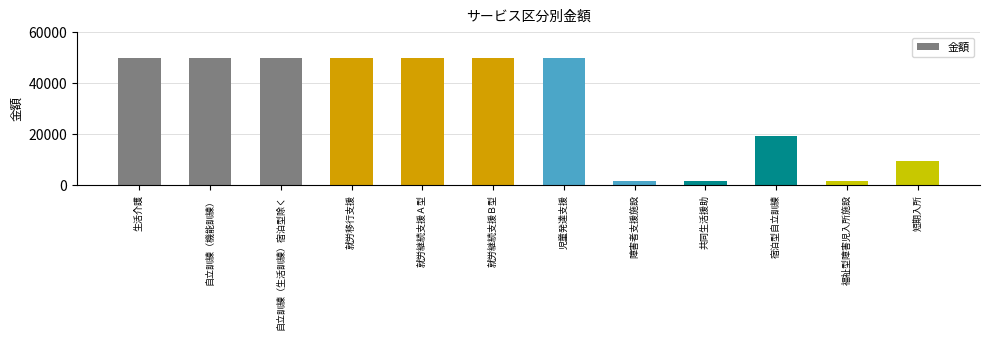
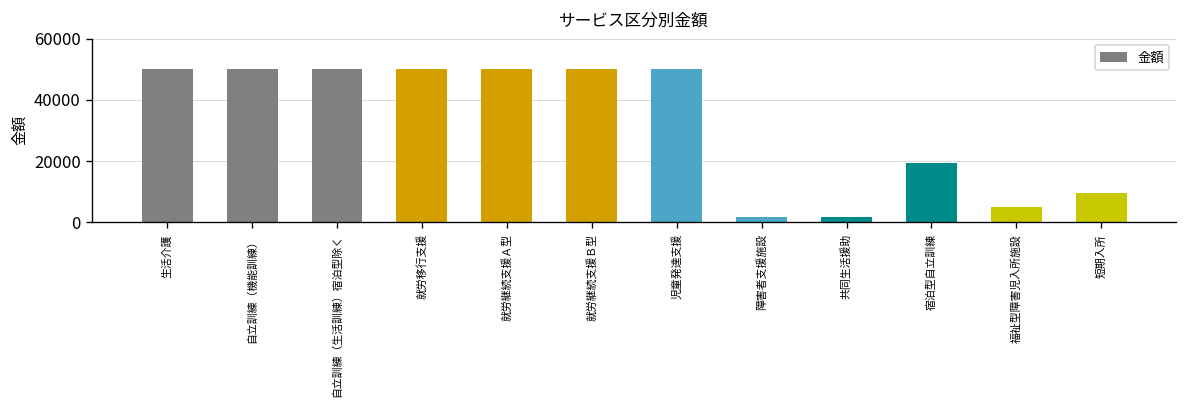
  {
    "生活介護": 50000,
    "自立訓練（機能訓練）": 50000,
    "自立訓練（生活訓練）宿泊型除く": 50000,
    "就労移行支援": 50000,
    "就労継続支援Ａ型": 50000,
    "就労継続支援Ｂ型": 50000,
    "児童発達支援": 50000,
    "障害者支援施設": 2000,
    "共同生活援助": 2000,
    "宿泊型自立訓練": 19000,
-   "福祉型障害児入所施設": 2000,
+   "福祉型障害児入所施設": 5000,
    "短期入所": 10000
  }
